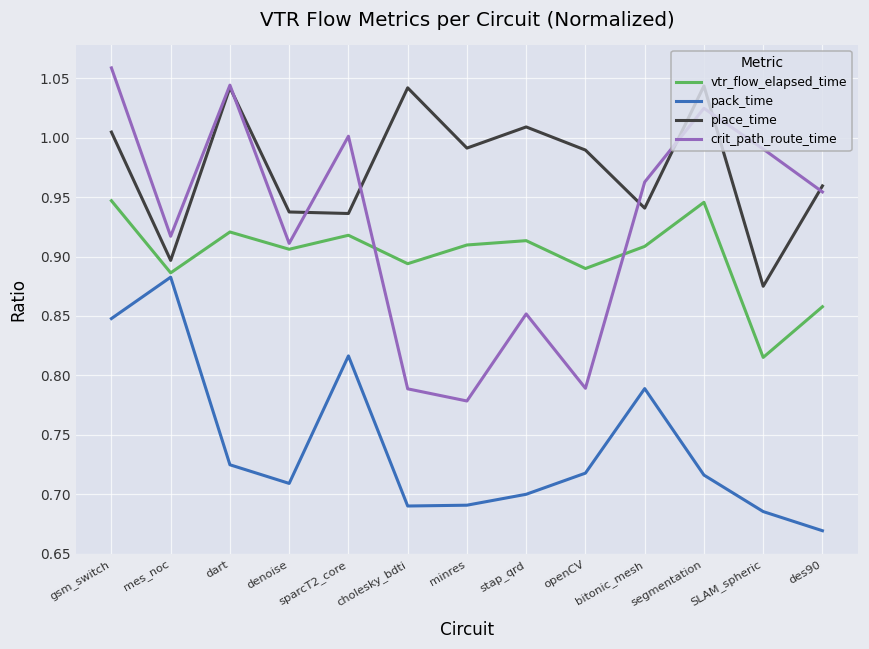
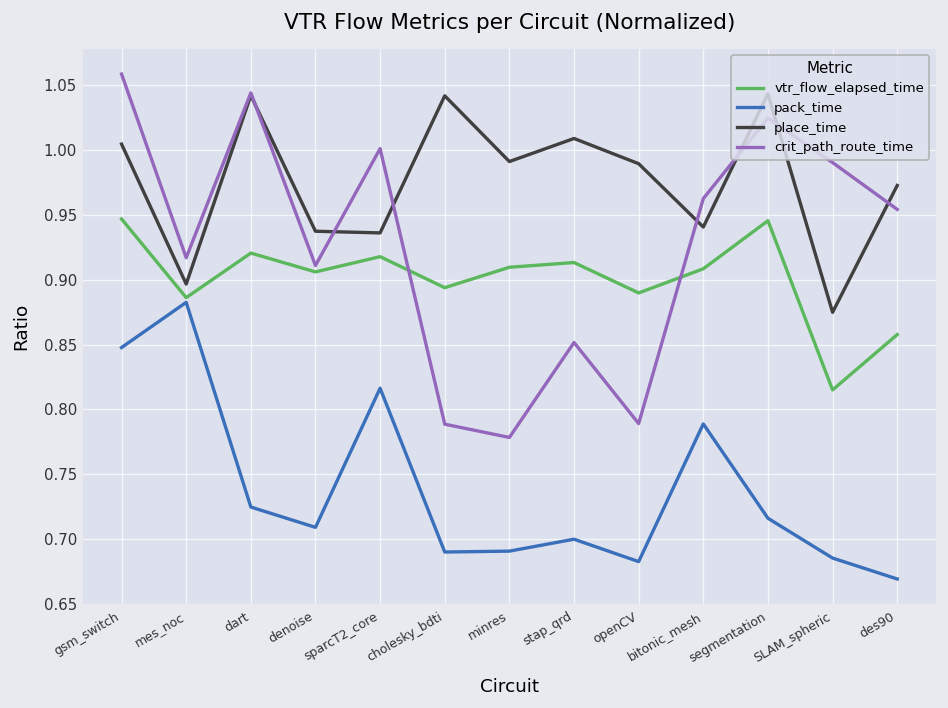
  {
    "vtr_flow_elapsed_time": {
      "gsm_switch": 0.947,
      "mes_noc": 0.886,
      "dart": 0.921,
      "denoise": 0.906,
      "sparcT2_core": 0.918,
      "cholesky_bdti": 0.894,
      "minres": 0.910,
      "stap_qrd": 0.913,
      "openCV": 0.890,
      "bitonic_mesh": 0.909,
      "segmentation": 0.946,
      "SLAM_spheric": 0.815,
      "des90": 0.858
    },
    "pack_time": {
      "gsm_switch": 0.848,
      "mes_noc": 0.883,
      "dart": 0.725,
      "denoise": 0.709,
      "sparcT2_core": 0.816,
      "cholesky_bdti": 0.690,
      "minres": 0.691,
      "stap_qrd": 0.700,
-     "openCV": 0.718,
+     "openCV": 0.683,
      "bitonic_mesh": 0.789,
      "segmentation": 0.716,
      "SLAM_spheric": 0.685,
      "des90": 0.669
    },
    "place_time": {
      "gsm_switch": 1.005,
      "mes_noc": 0.897,
      "denoise": 0.937,
      "sparcT2_core": 0.936,
      "cholesky_bdti": 1.042,
      "minres": 0.991,
      "stap_qrd": 1.009,
      "openCV": 0.990,
      "bitonic_mesh": 0.941,
      "SLAM_spheric": 0.875,
-     "des90": 0.959
+     "des90": 0.973
    },
    "crit_path_route_time": {
      "gsm_switch": 1.059,
      "mes_noc": 0.917,
      "denoise": 0.911,
      "sparcT2_core": 1.001,
      "cholesky_bdti": 0.789,
      "minres": 0.778,
      "stap_qrd": 0.852,
      "openCV": 0.789,
      "bitonic_mesh": 0.963,
      "SLAM_spheric": 0.990,
      "des90": 0.954
    }
  }
